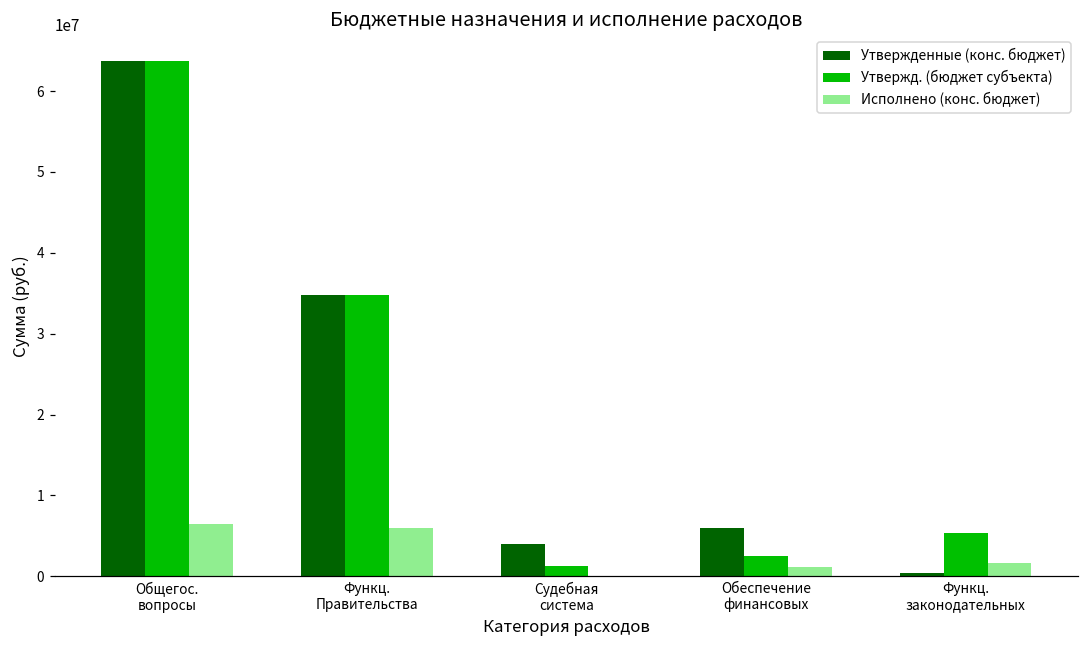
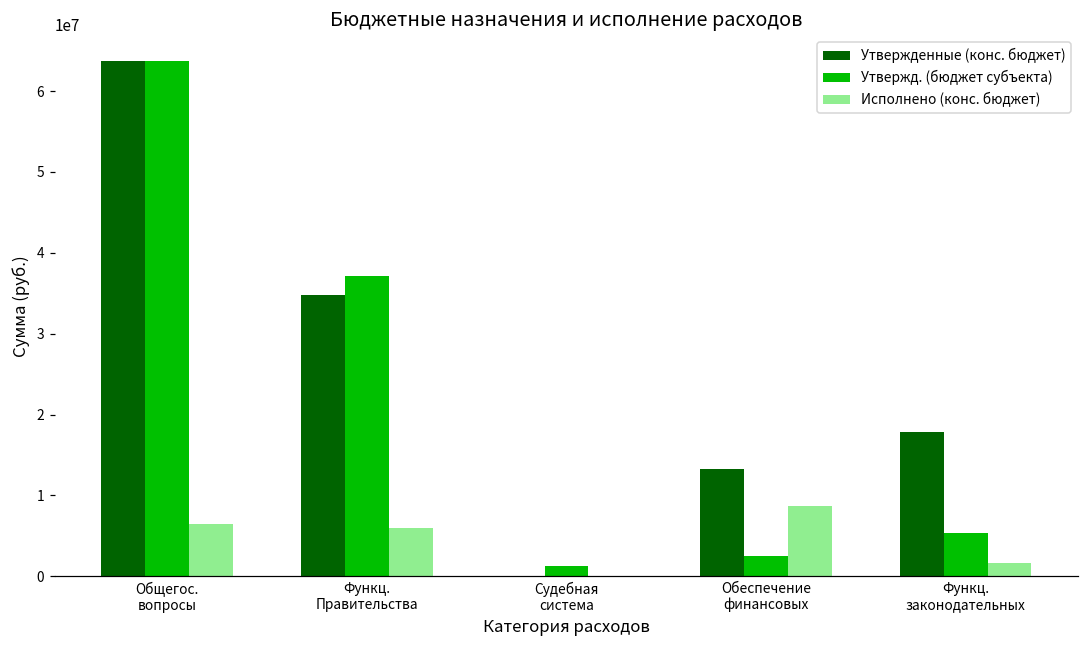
  {
    "Утвержденные (конс. бюджет)": {
      "Общегос. вопросы": 64000000,
      "Функц. Правительства": 35000000,
-     "Судебная система": 4000000,
-     "Обеспечение финансовых": 6000000,
-     "Функц. законодательных": 0
+     "Судебная система": 0,
+     "Обеспечение финансовых": 13000000,
+     "Функц. законодательных": 18000000
    },
    "Утвержд. (бюджет субъекта)": {
      "Общегос. вопросы": 64000000,
-     "Функц. Правительства": 35000000,
+     "Функц. Правительства": 37000000,
      "Судебная система": 1000000,
      "Обеспечение финансовых": 2000000,
      "Функц. законодательных": 5000000
    },
    "Исполнено (конс. бюджет)": {
      "Общегос. вопросы": 7000000,
      "Функц. Правительства": 6000000,
      "Судебная система": 0,
-     "Обеспечение финансовых": 1000000,
+     "Обеспечение финансовых": 9000000,
      "Функц. законодательных": 2000000
    }
  }
